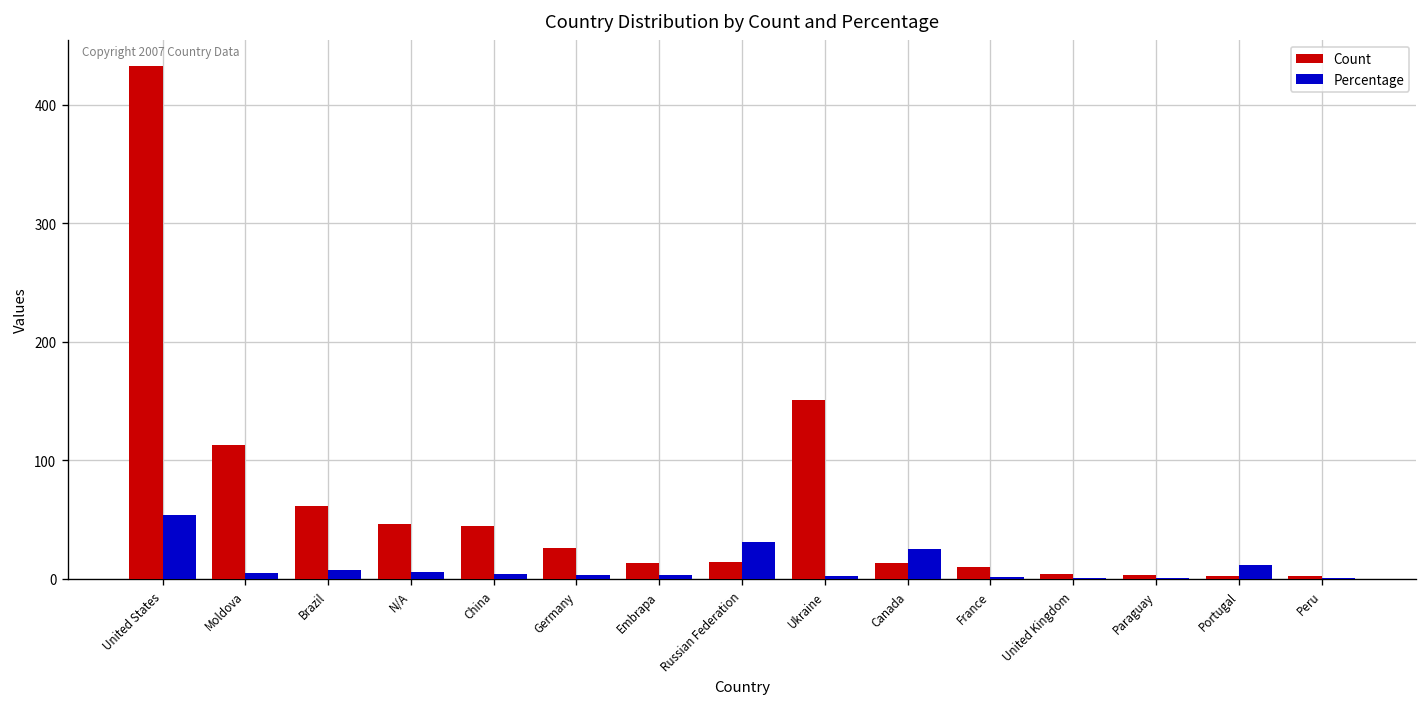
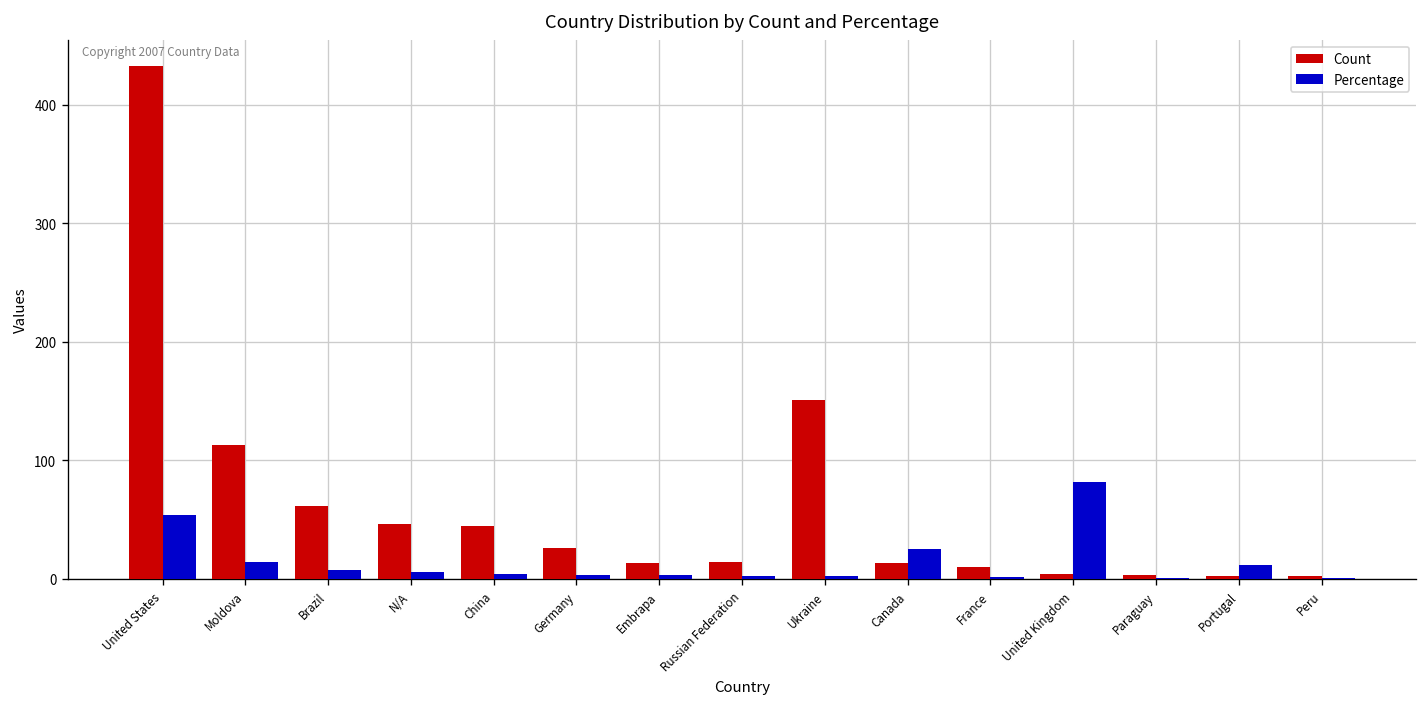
  {
    "Count": {
      "Moldova": 110,
      "Brazil": 60,
      "N/A": 50,
      "China": 40,
      "Germany": 30,
      "Embrapa": 10,
      "Russian Federation": 10,
      "Ukraine": 150,
      "Canada": 10,
      "France": 10,
      "United Kingdom": 0,
      "Paraguay": 0
    },
    "Percentage": {
      "United States": 50,
-     "Moldova": 0,
+     "Moldova": 10,
      "Brazil": 10,
      "N/A": 10,
      "China": 0,
      "Germany": 0,
      "Embrapa": 0,
-     "Russian Federation": 30,
+     "Russian Federation": 0,
      "Canada": 30,
-     "United Kingdom": 0,
+     "United Kingdom": 80,
      "Portugal": 10
    }
  }
